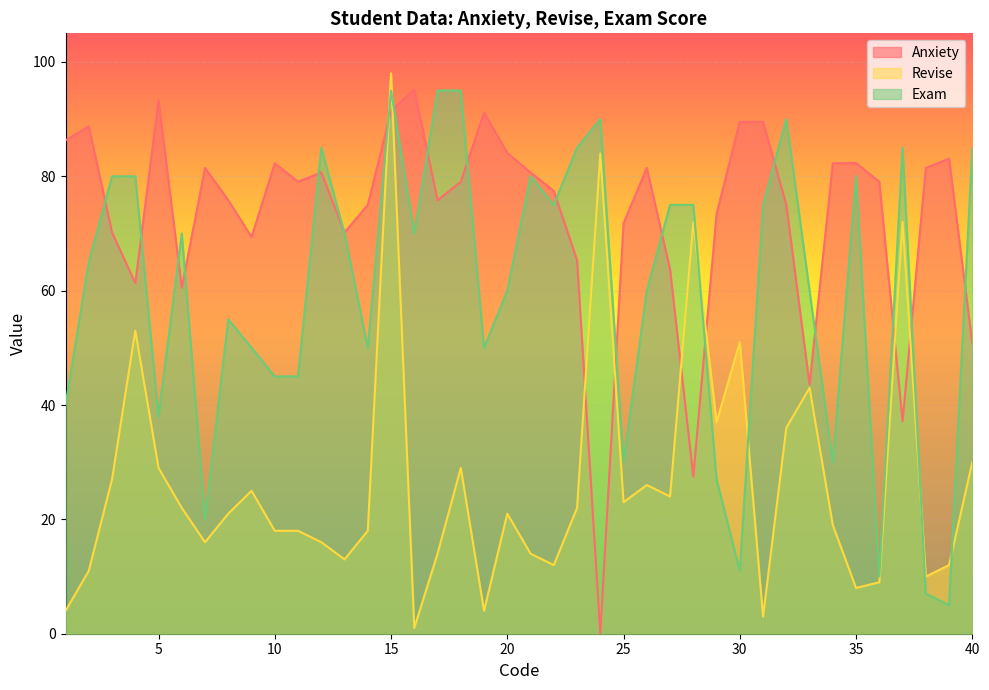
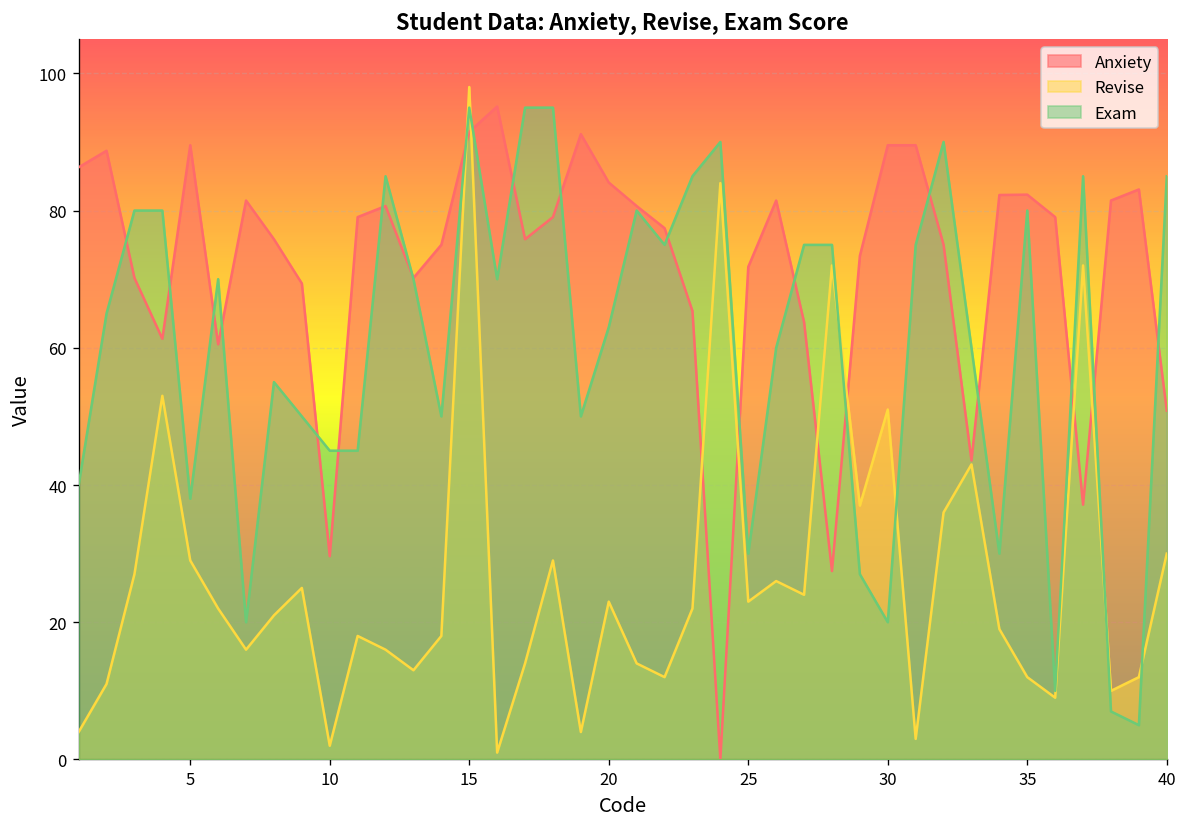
  {
    "Anxiety": {
-     "5": 93,
-     "10": 82,
+     "5": 90,
+     "10": 30,
      "15": 91,
      "20": 84,
      "25": 72,
      "30": 90,
      "35": 82,
      "40": 51
    },
    "Revise": {
      "5": 29,
-     "10": 18,
+     "10": 2,
      "15": 98,
-     "20": 21,
+     "20": 23,
      "25": 23,
      "30": 51,
-     "35": 8,
+     "35": 12,
      "40": 30
    },
    "Exam": {
      "5": 38,
      "10": 45,
      "15": 95,
-     "20": 60,
+     "20": 63,
      "25": 30,
-     "30": 11,
+     "30": 20,
      "35": 80,
      "40": 85
    }
  }
